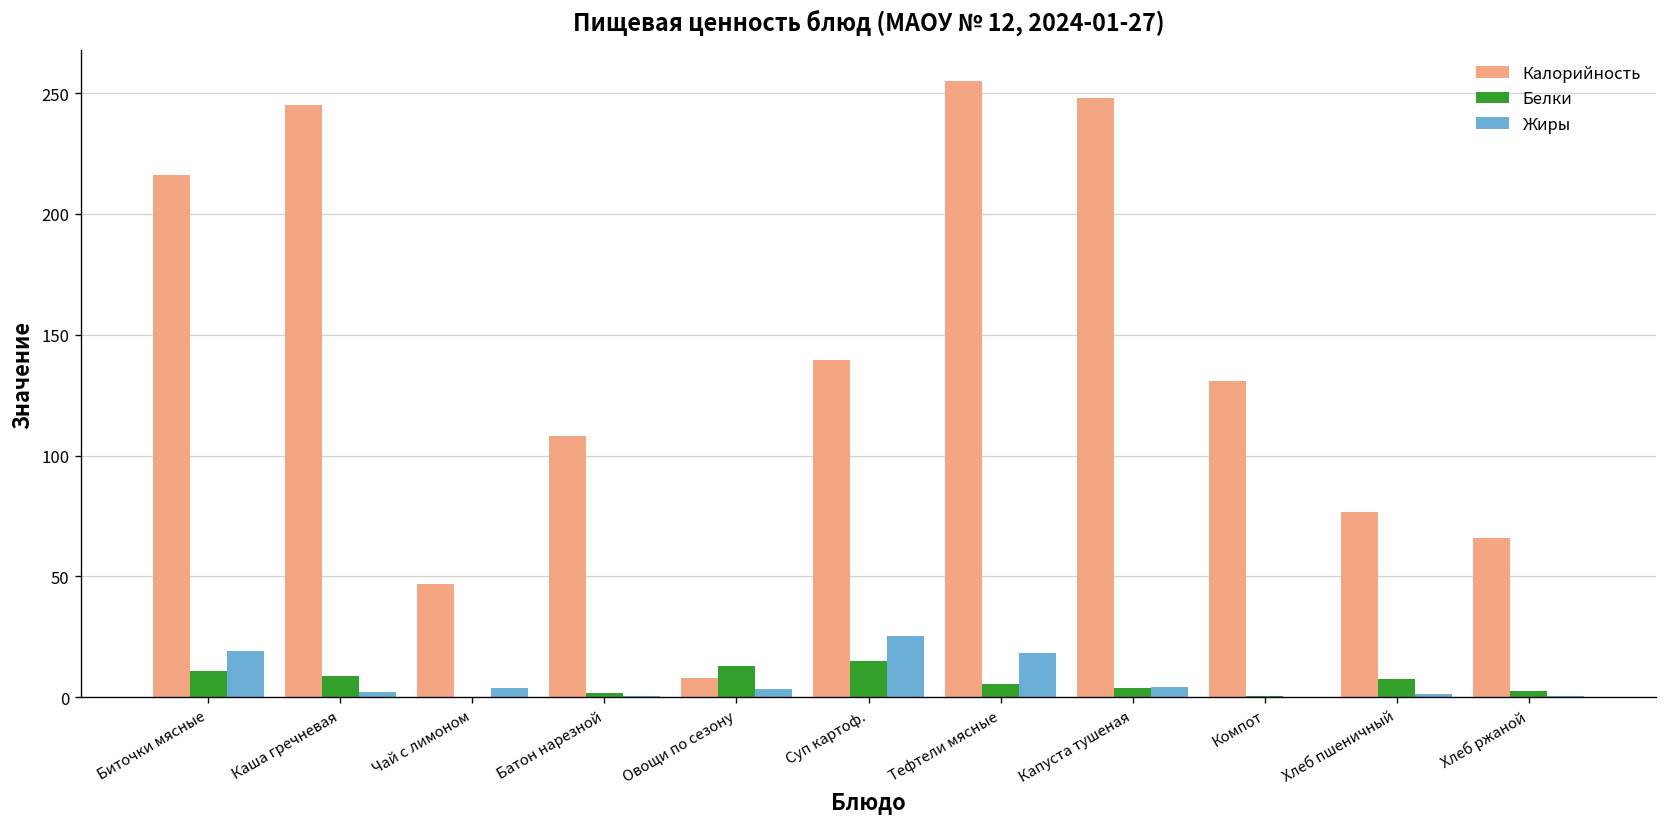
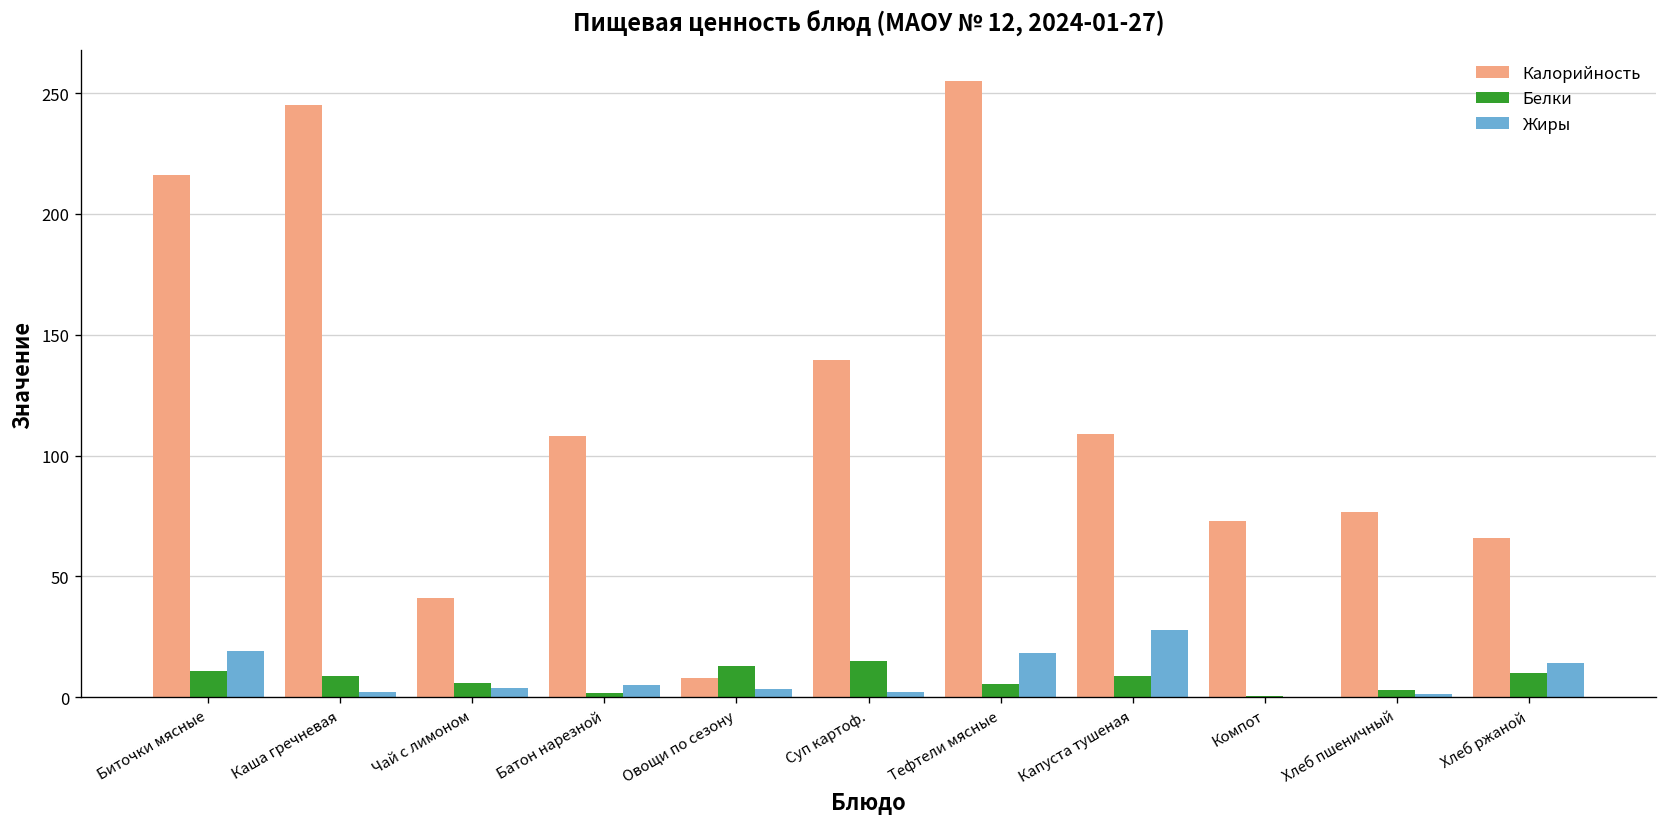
  {
    "Калорийность": {
      "Биточки мясные": 216,
      "Каша гречневая": 245,
-     "Чай с лимоном": 47,
+     "Чай с лимоном": 41,
      "Батон нарезной": 108,
      "Овощи по сезону": 8,
      "Суп картоф.": 140,
      "Тефтели мясные": 255,
-     "Капуста тушеная": 248,
-     "Компот": 131,
+     "Капуста тушеная": 109,
+     "Компот": 73,
      "Хлеб пшеничный": 77,
      "Хлеб ржаной": 66
    },
    "Белки": {
      "Биточки мясные": 11,
      "Каша гречневая": 9,
-     "Чай с лимоном": 0,
+     "Чай с лимоном": 6,
      "Батон нарезной": 2,
      "Овощи по сезону": 13,
      "Суп картоф.": 15,
      "Тефтели мясные": 6,
-     "Капуста тушеная": 4,
-     "Хлеб пшеничный": 7,
-     "Хлеб ржаной": 2
+     "Капуста тушеная": 9,
+     "Хлеб пшеничный": 3,
+     "Хлеб ржаной": 10
    },
    "Жиры": {
      "Биточки мясные": 19,
      "Каша гречневая": 2,
      "Чай с лимоном": 4,
-     "Батон нарезной": 1,
+     "Батон нарезной": 5,
      "Овощи по сезону": 4,
-     "Суп картоф.": 25,
+     "Суп картоф.": 2,
      "Тефтели мясные": 19,
-     "Капуста тушеная": 4,
+     "Капуста тушеная": 28,
      "Хлеб пшеничный": 1,
-     "Хлеб ржаной": 1
+     "Хлеб ржаной": 14
    }
  }
